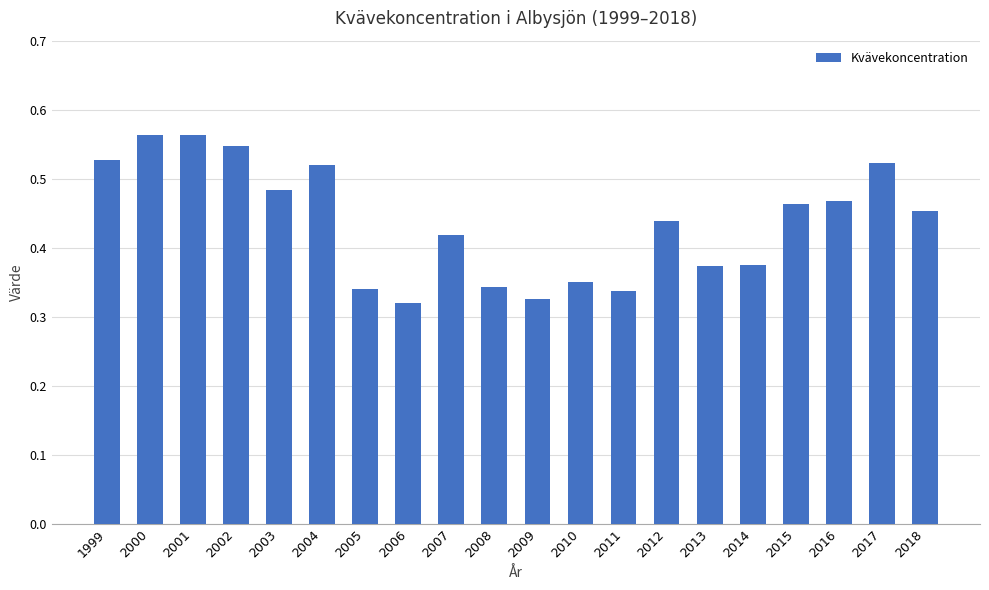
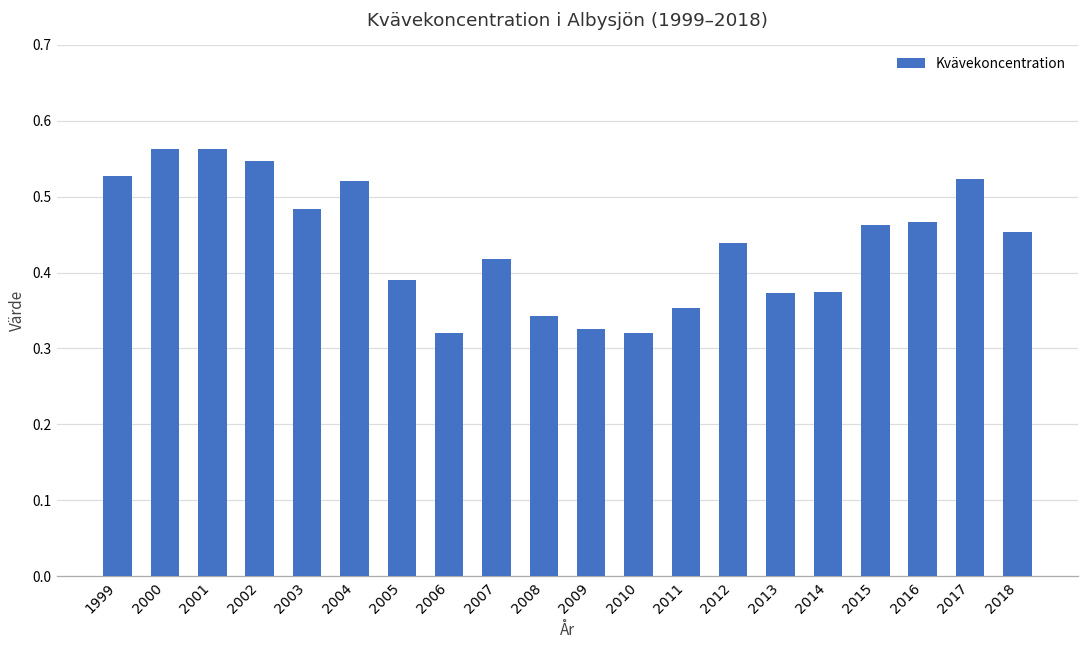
  {
    "1999": 0.53,
    "2000": 0.56,
    "2001": 0.56,
    "2002": 0.55,
    "2003": 0.48,
    "2004": 0.52,
-   "2005": 0.34,
+   "2005": 0.39,
    "2006": 0.32,
    "2007": 0.42,
    "2008": 0.34,
    "2009": 0.33,
-   "2010": 0.35,
-   "2011": 0.34,
+   "2010": 0.32,
+   "2011": 0.35,
    "2012": 0.44,
    "2013": 0.37,
    "2014": 0.38,
    "2015": 0.46,
    "2016": 0.47,
    "2017": 0.52,
    "2018": 0.45
  }
